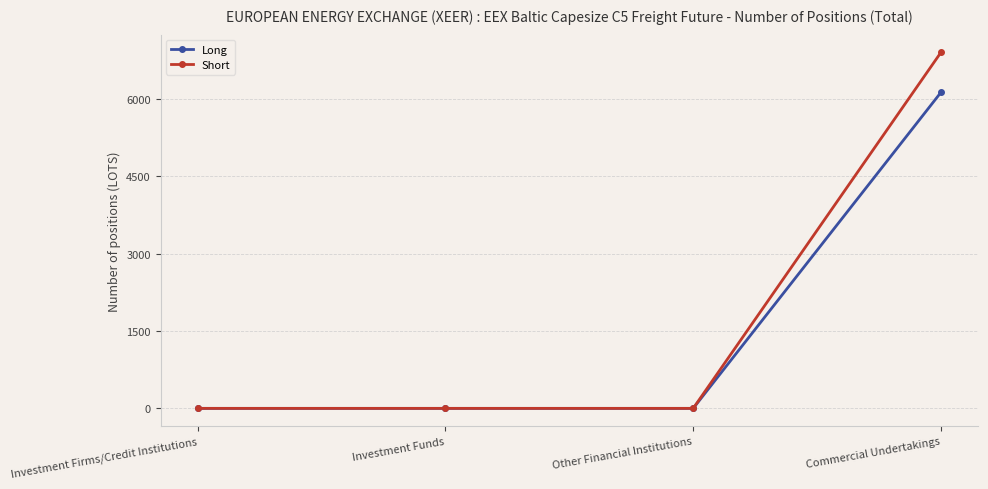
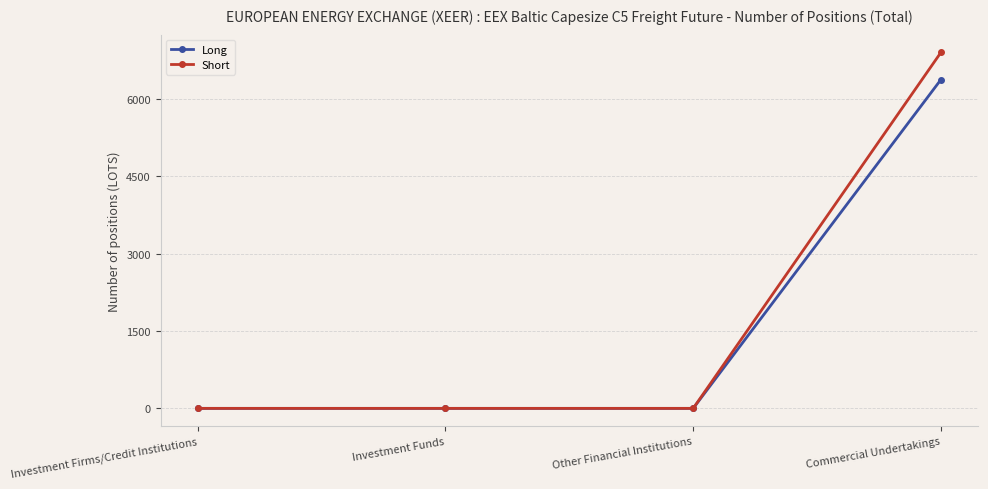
  {
    "Long": {
-     "Commercial Undertakings": 6100
+     "Commercial Undertakings": 6400
    },
    "Short": {
      "Commercial Undertakings": 6900
    }
  }
